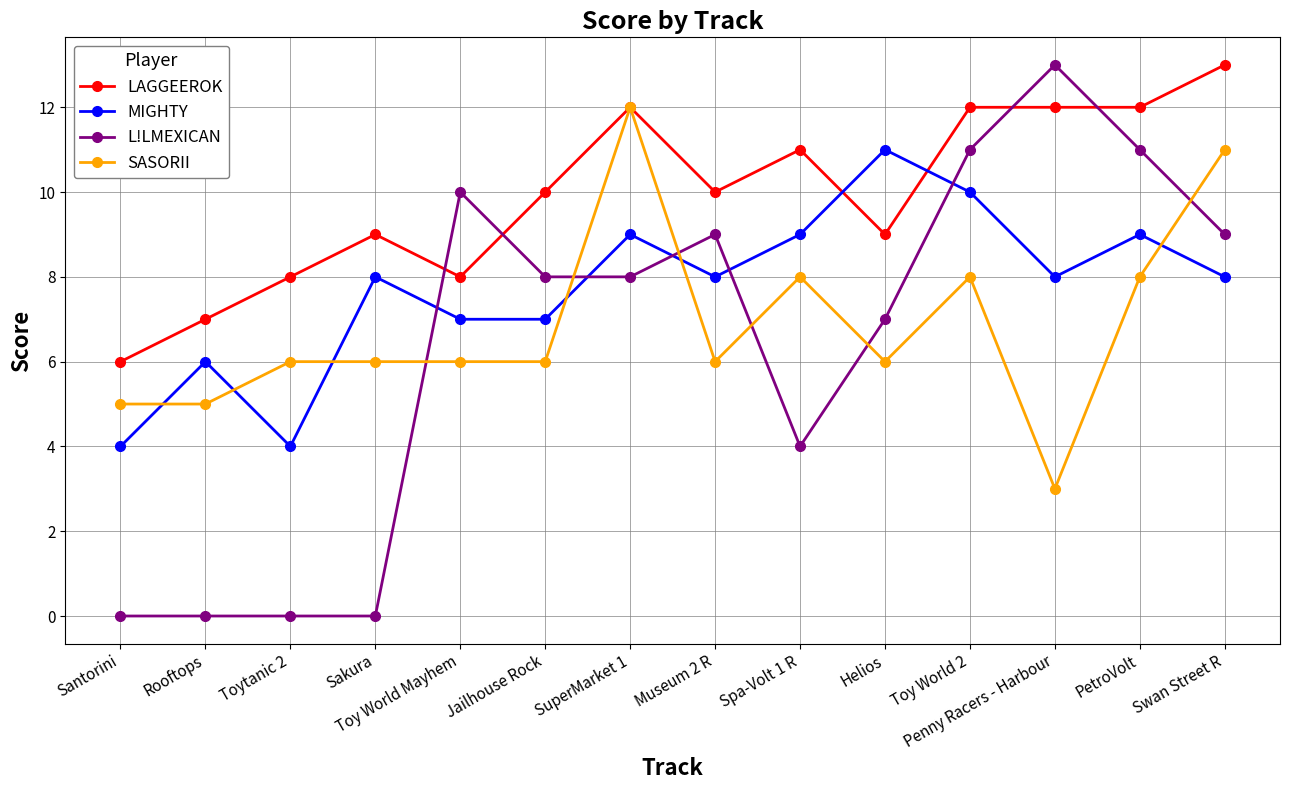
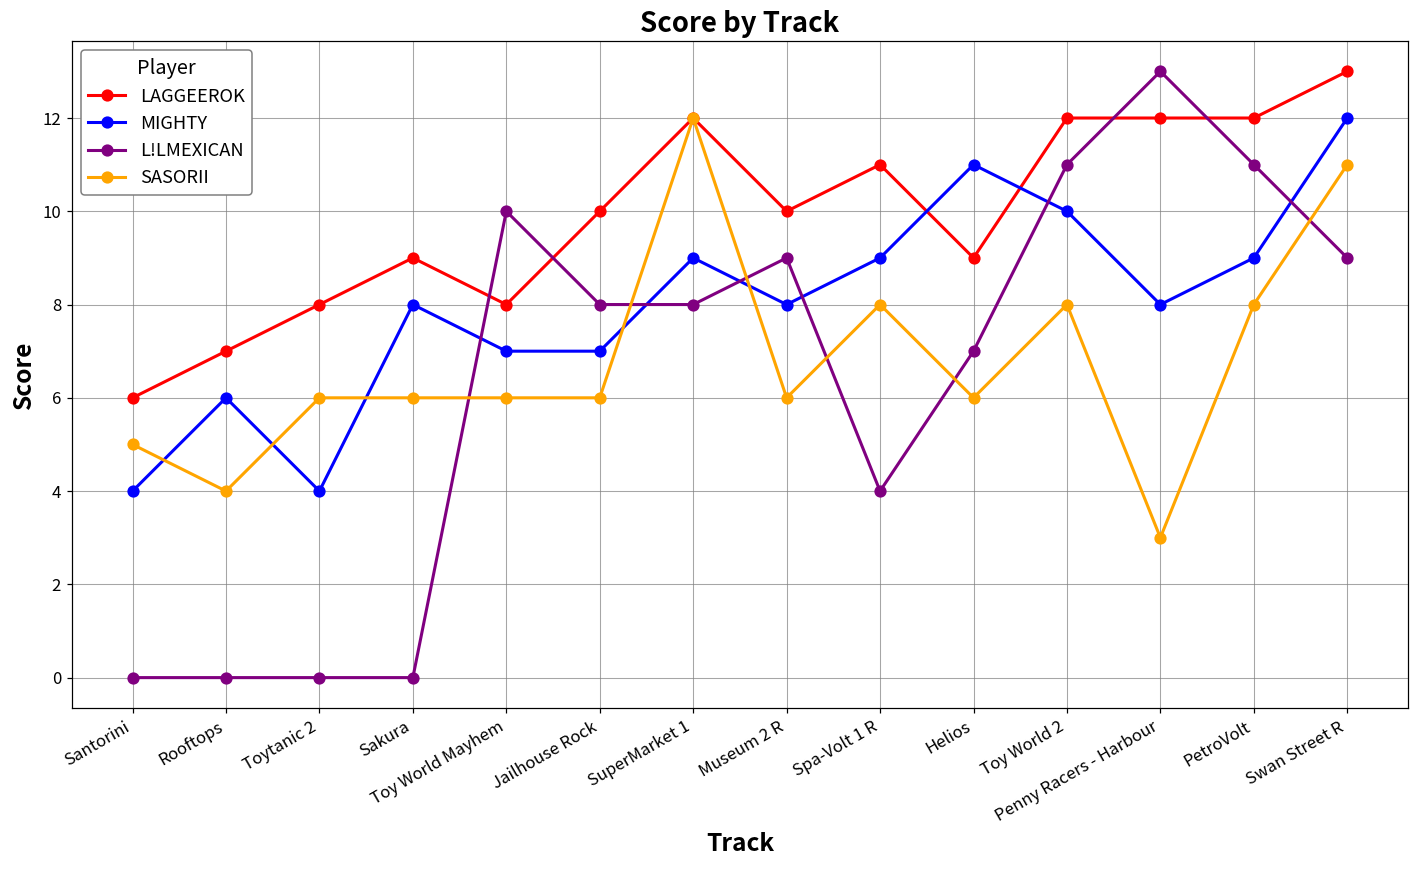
  {
    "LAGGEEROK": {
      "Santorini": 6,
      "Rooftops": 7,
      "Toytanic 2": 8,
      "Sakura": 9,
      "Toy World Mayhem": 8,
      "Jailhouse Rock": 10,
      "Museum 2 R": 10,
      "Spa-Volt 1 R": 11,
      "Helios": 9,
      "Toy World 2": 12,
      "Penny Racers - Harbour": 12,
      "PetroVolt": 12,
      "Swan Street R": 13
    },
    "MIGHTY": {
      "Santorini": 4,
      "Rooftops": 6,
      "Toytanic 2": 4,
      "Sakura": 8,
      "Toy World Mayhem": 7,
      "Jailhouse Rock": 7,
      "SuperMarket 1": 9,
      "Museum 2 R": 8,
      "Spa-Volt 1 R": 9,
      "Helios": 11,
      "Toy World 2": 10,
      "Penny Racers - Harbour": 8,
      "PetroVolt": 9,
-     "Swan Street R": 8
+     "Swan Street R": 12
    },
    "L!LMEXICAN": {
      "Santorini": 0,
      "Rooftops": 0,
      "Toytanic 2": 0,
      "Sakura": 0,
      "Toy World Mayhem": 10,
      "Jailhouse Rock": 8,
      "SuperMarket 1": 8,
      "Museum 2 R": 9,
      "Spa-Volt 1 R": 4,
      "Helios": 7,
      "Toy World 2": 11,
      "Penny Racers - Harbour": 13,
      "PetroVolt": 11,
      "Swan Street R": 9
    },
    "SASORII": {
      "Santorini": 5,
-     "Rooftops": 5,
+     "Rooftops": 4,
      "Toytanic 2": 6,
      "Sakura": 6,
      "Toy World Mayhem": 6,
      "Jailhouse Rock": 6,
      "Museum 2 R": 6,
      "Spa-Volt 1 R": 8,
      "Helios": 6,
      "Toy World 2": 8,
      "Penny Racers - Harbour": 3,
      "PetroVolt": 8,
      "Swan Street R": 11
    }
  }
